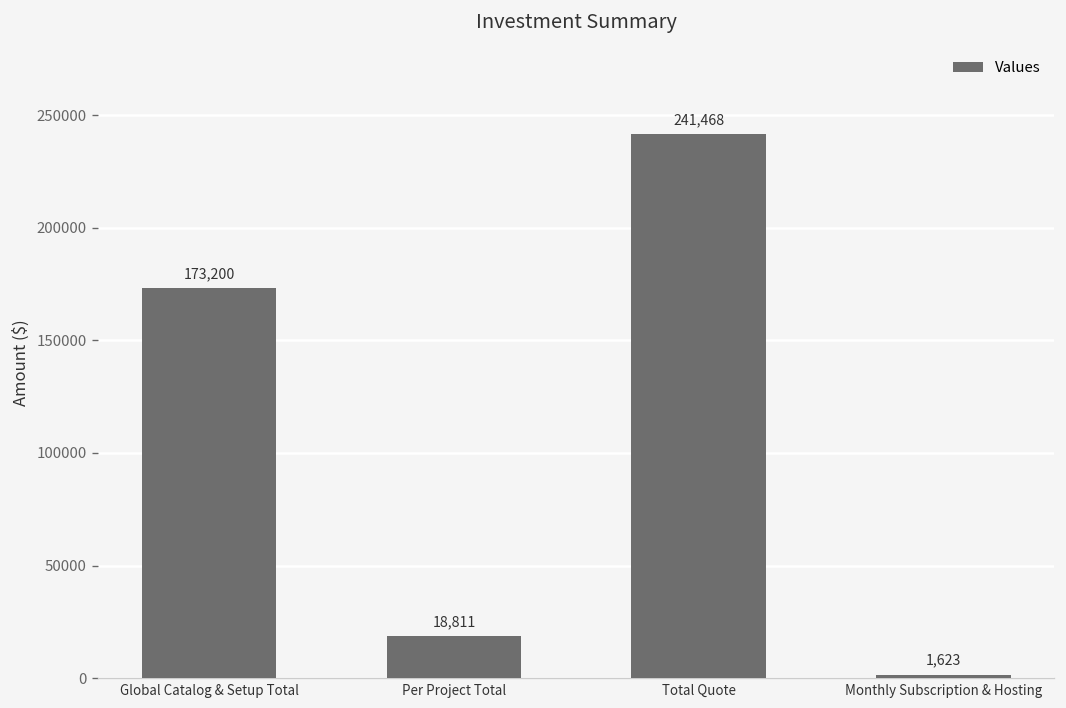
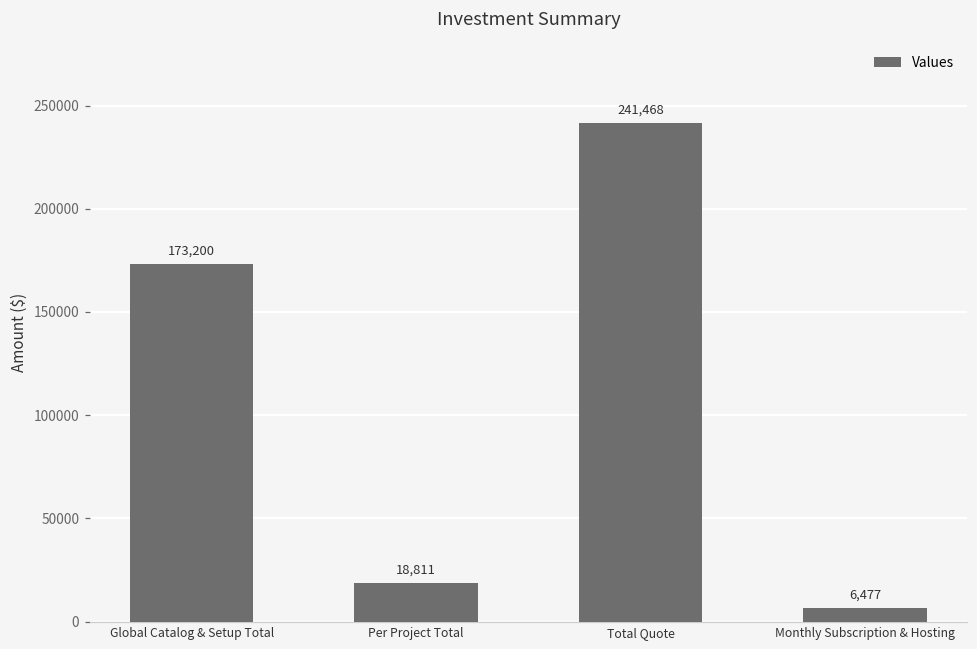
  {
    "Global Catalog & Setup Total": "173,200",
    "Per Project Total": "18,811",
    "Total Quote": "241,468",
-   "Monthly Subscription & Hosting": "1,623"
+   "Monthly Subscription & Hosting": "6,477"
  }
